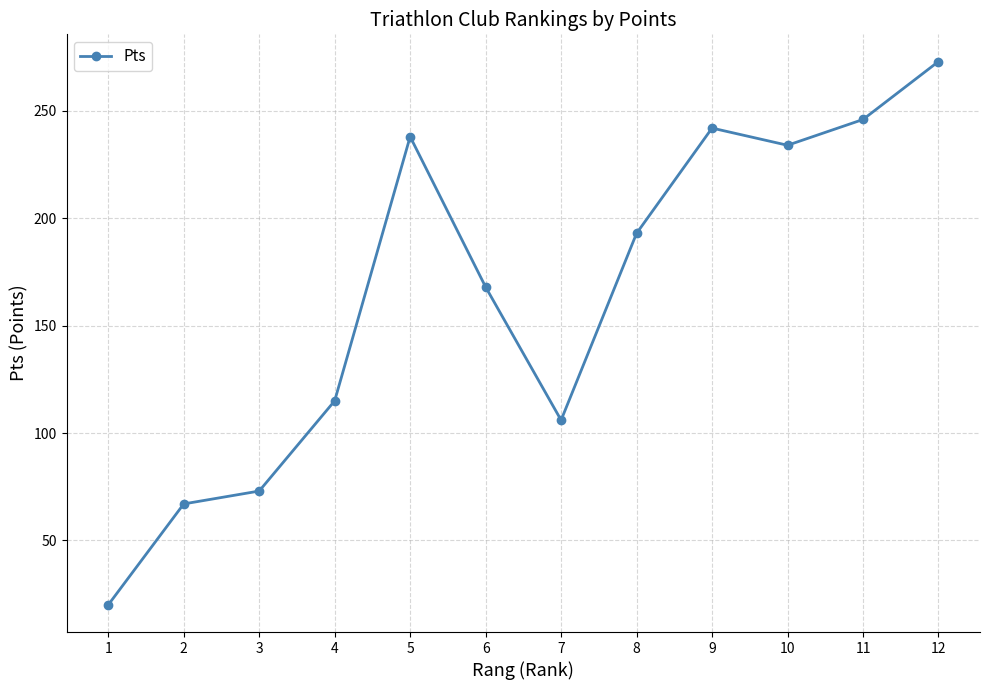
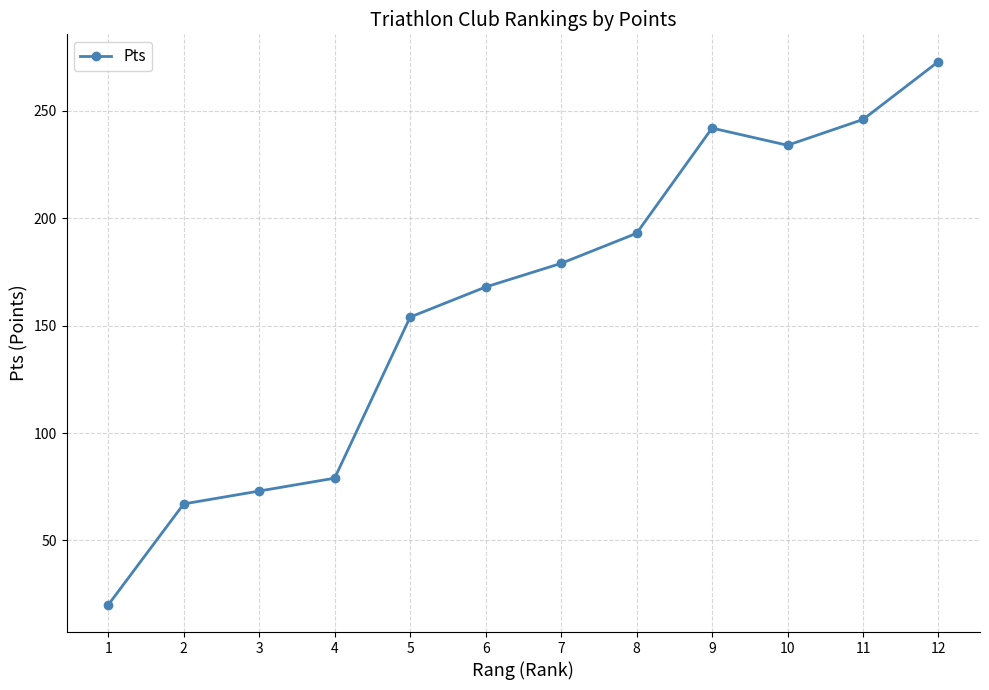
  {
    "1": 20,
    "2": 67,
    "3": 73,
-   "4": 115,
-   "5": 238,
+   "4": 79,
+   "5": 154,
    "6": 168,
-   "7": 106,
+   "7": 179,
    "8": 193,
    "9": 242,
    "10": 234,
    "11": 246,
    "12": 273
  }
